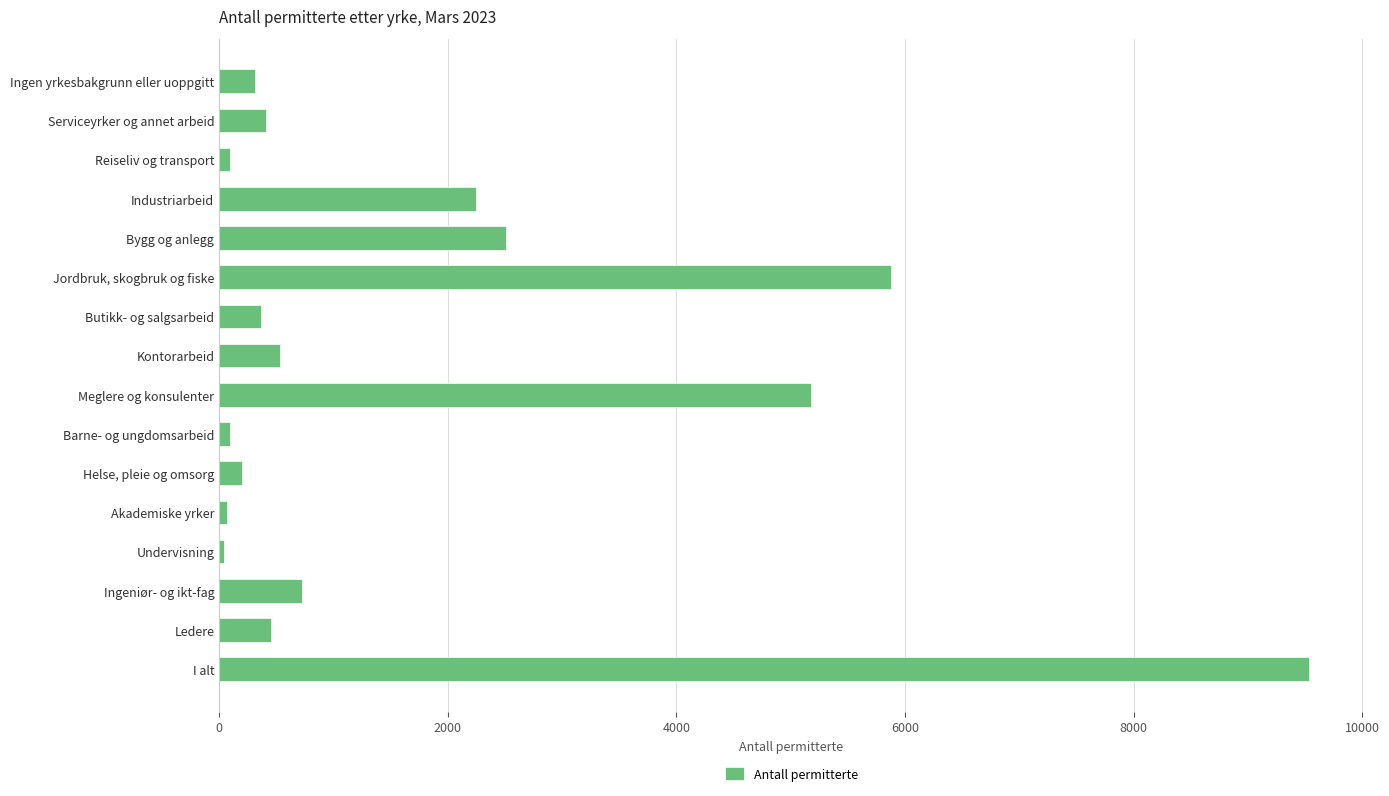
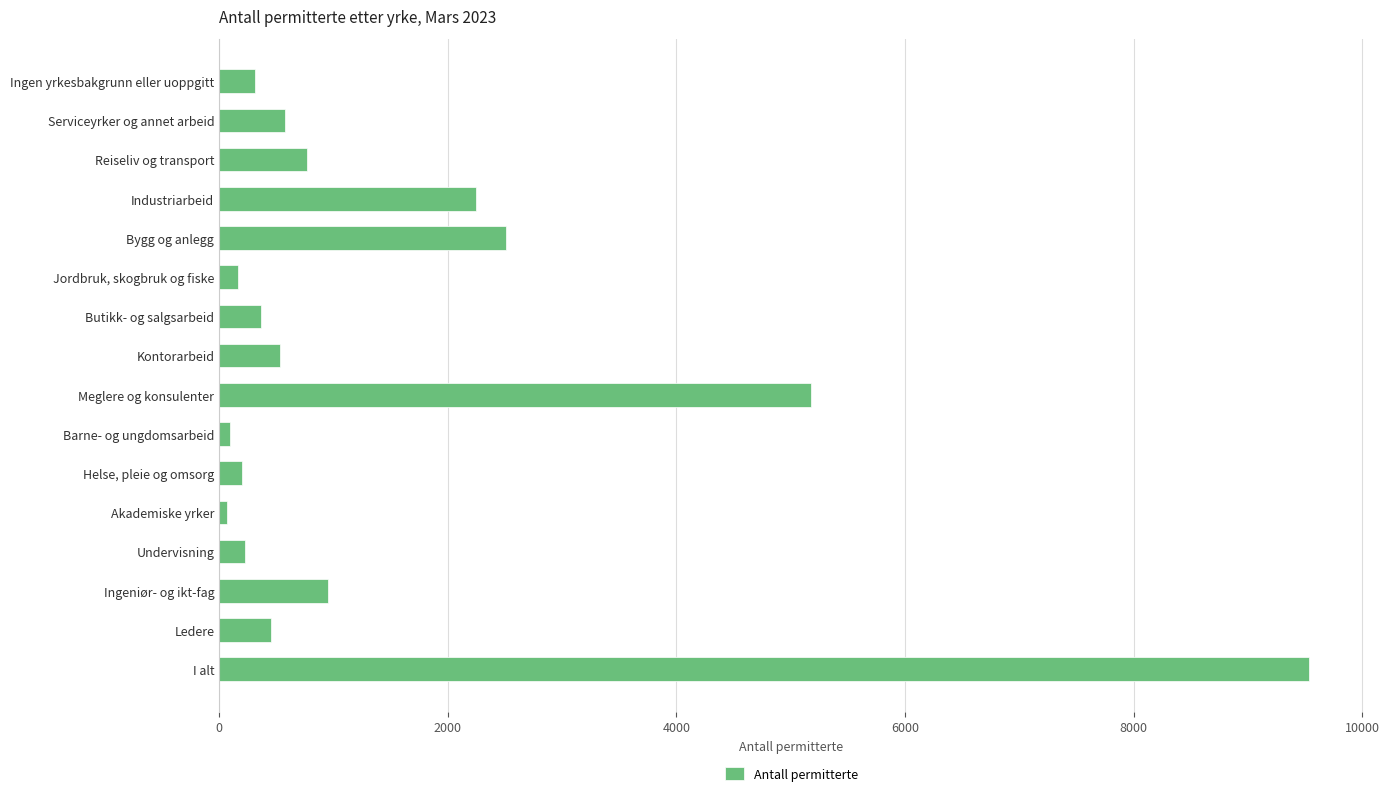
  {
    "Ingen yrkesbakgrunn eller uoppgitt": 310,
-   "Serviceyrker og annet arbeid": 410,
-   "Reiseliv og transport": 100,
+   "Serviceyrker og annet arbeid": 570,
+   "Reiseliv og transport": 770,
    "Industriarbeid": 2250,
    "Bygg og anlegg": 2510,
-   "Jordbruk, skogbruk og fiske": 5870,
+   "Jordbruk, skogbruk og fiske": 160,
    "Butikk- og salgsarbeid": 360,
    "Kontorarbeid": 530,
    "Meglere og konsulenter": 5180,
    "Barne- og ungdomsarbeid": 90,
    "Helse, pleie og omsorg": 200,
    "Akademiske yrker": 70,
-   "Undervisning": 50,
-   "Ingeniør- og ikt-fag": 730,
+   "Undervisning": 230,
+   "Ingeniør- og ikt-fag": 950,
    "Ledere": 460,
    "I alt": 9530
  }
